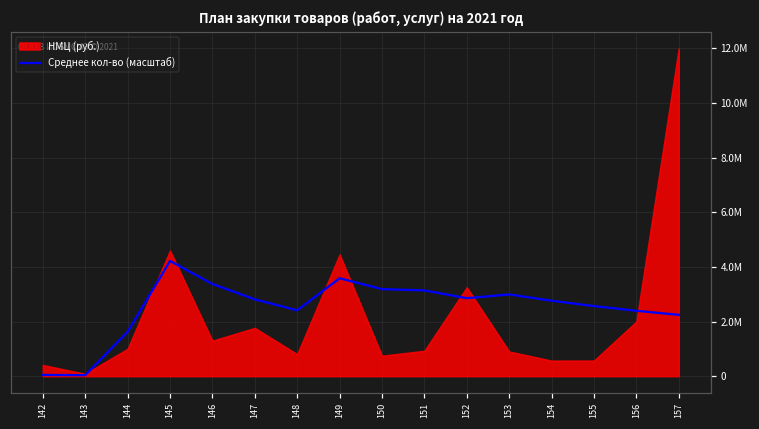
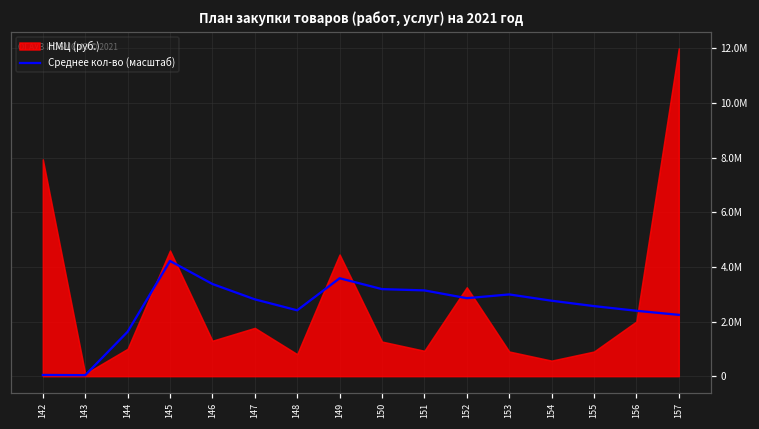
  {
    "НМЦ (руб.)": {
-     "142": 400000,
+     "142": 7900000,
      "144": 1000000,
      "145": 4600000,
      "146": 1300000,
      "147": 1800000,
      "148": 800000,
      "149": 4500000,
-     "150": 700000,
+     "150": 1300000,
      "151": 900000,
      "152": 3300000,
      "153": 900000,
      "154": 600000,
-     "155": 600000,
+     "155": 900000,
      "156": 2000000,
      "157": 12000000
    },
    "Среднее кол-во (масштаб)": {
      "142": 0,
      "144": 1600000,
      "145": 4200000,
      "146": 3400000,
      "147": 2800000,
      "148": 2400000,
      "149": 3600000,
      "150": 3200000,
      "151": 3100000,
      "152": 2900000,
      "153": 3000000,
      "154": 2800000,
      "155": 2600000,
      "156": 2400000,
      "157": 2200000
    }
  }
